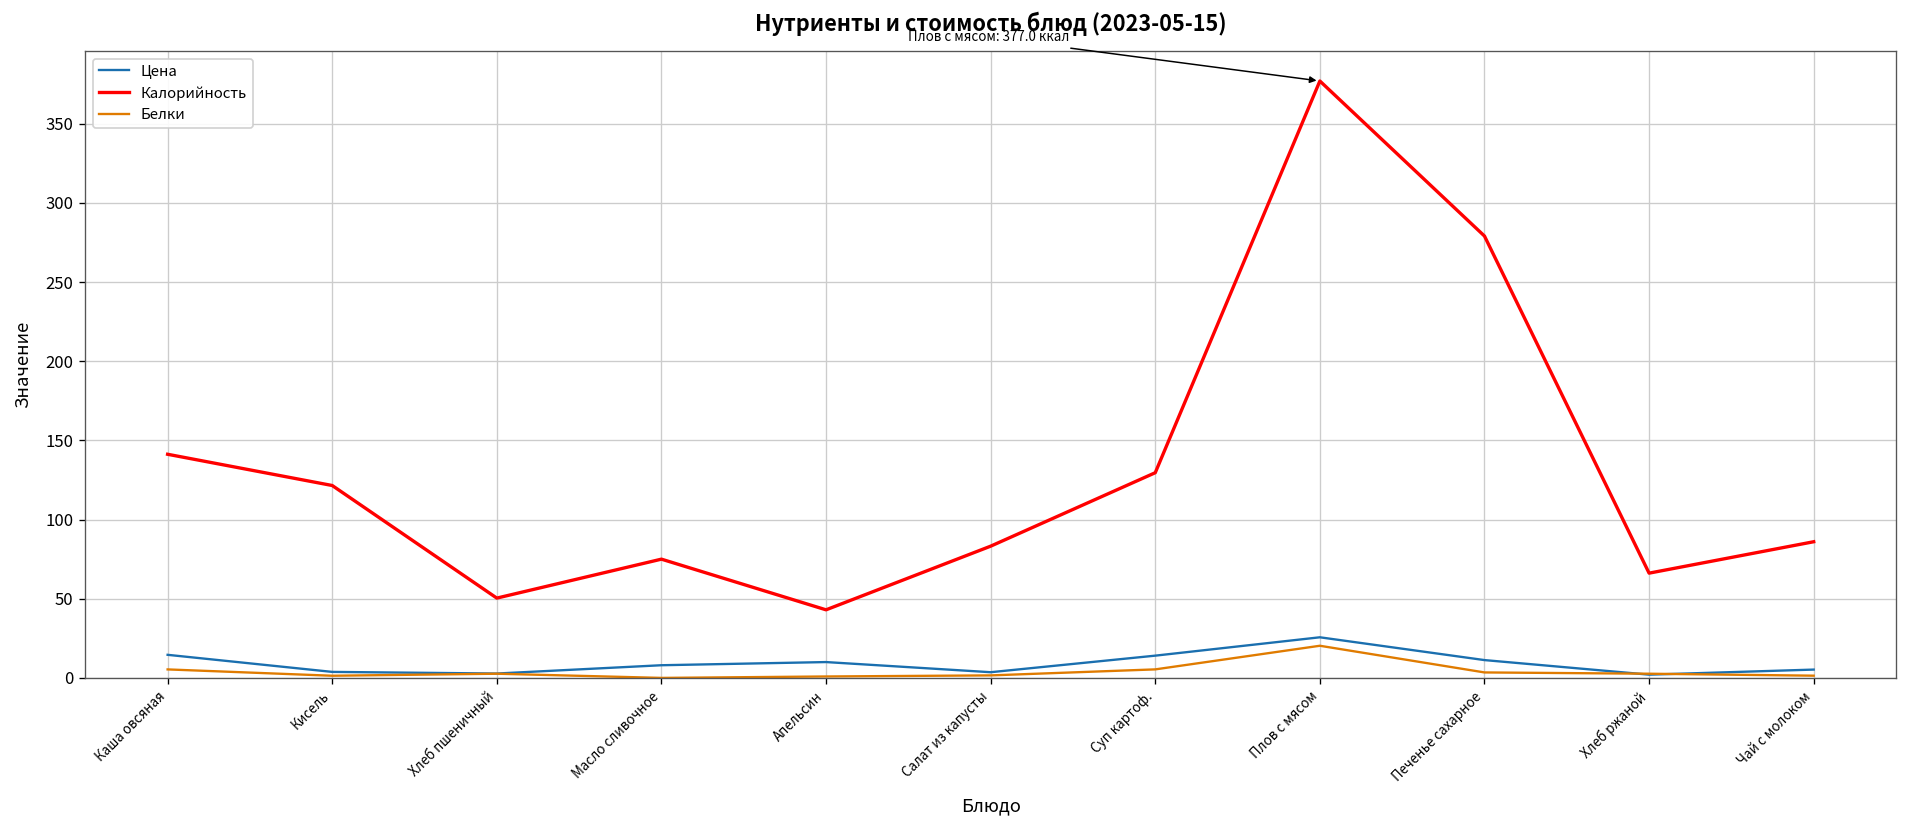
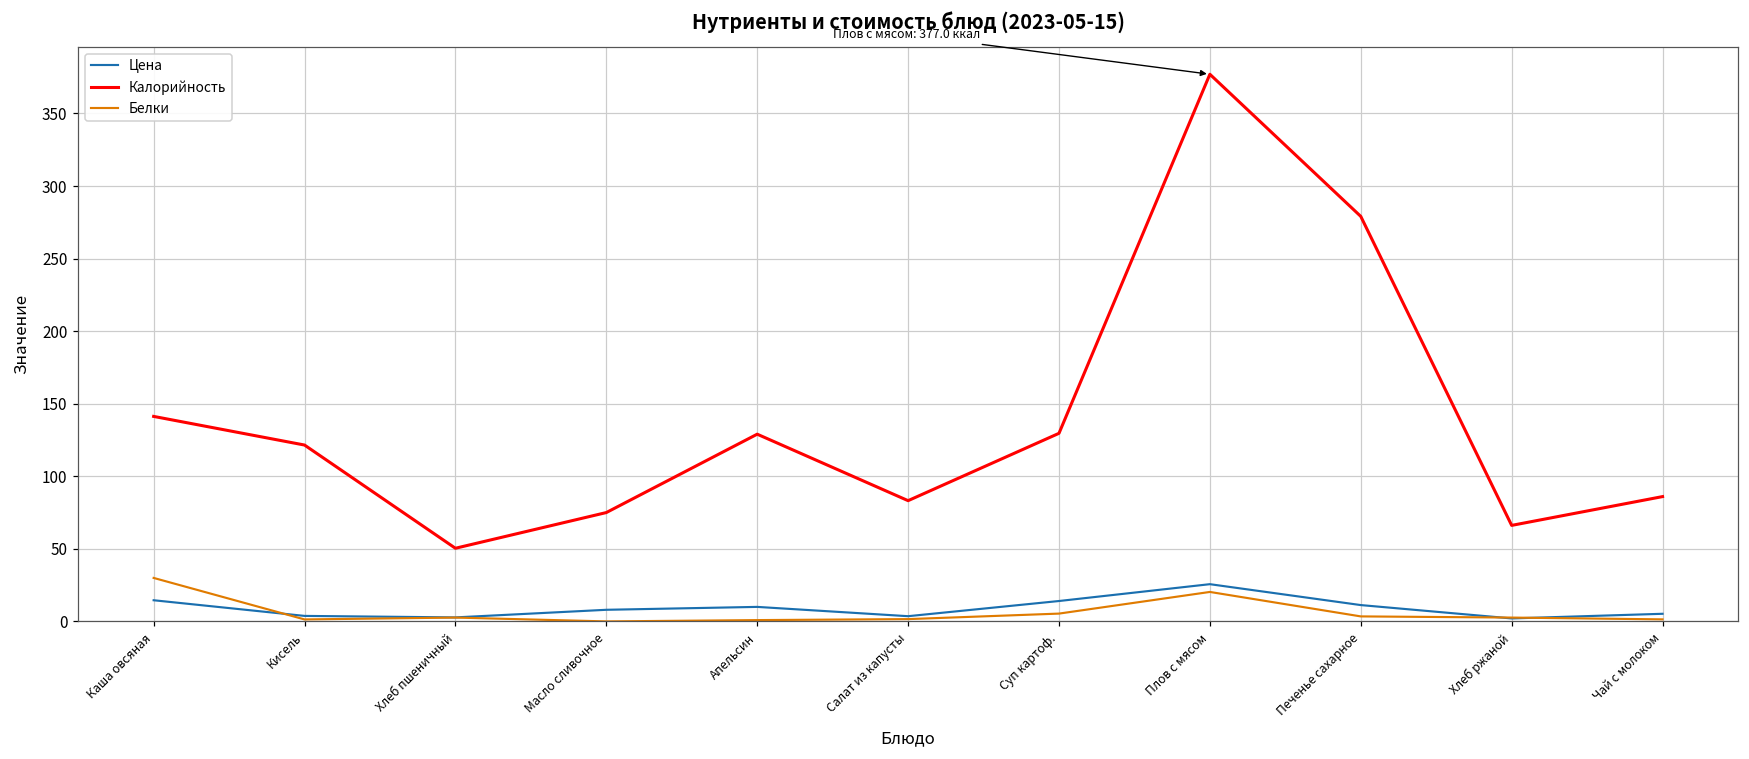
  {
    "Цена": {
      "Каша овсяная": 15,
      "Кисель": 4,
      "Масло сливочное": 8,
      "Апельсин": 10,
      "Салат из капусты": 4,
      "Суп картоф.": 14,
      "Плов с мясом": 26,
      "Печенье сахарное": 11,
      "Чай с молоком": 5
    },
    "Калорийность": {
      "Каша овсяная": 141,
      "Кисель": 122,
      "Хлеб пшеничный": 50,
      "Масло сливочное": 75,
-     "Апельсин": 43,
+     "Апельсин": 129,
      "Салат из капусты": 83,
      "Суп картоф.": 130,
      "Печенье сахарное": 279,
      "Хлеб ржаной": 66,
      "Чай с молоком": 86
    },
    "Белки": {
-     "Каша овсяная": 5,
+     "Каша овсяная": 30,
      "Кисель": 1,
      "Масло сливочное": 0,
      "Апельсин": 1,
      "Салат из капусты": 2,
      "Суп картоф.": 5,
      "Плов с мясом": 20,
      "Печенье сахарное": 3,
      "Чай с молоком": 1
    }
  }
